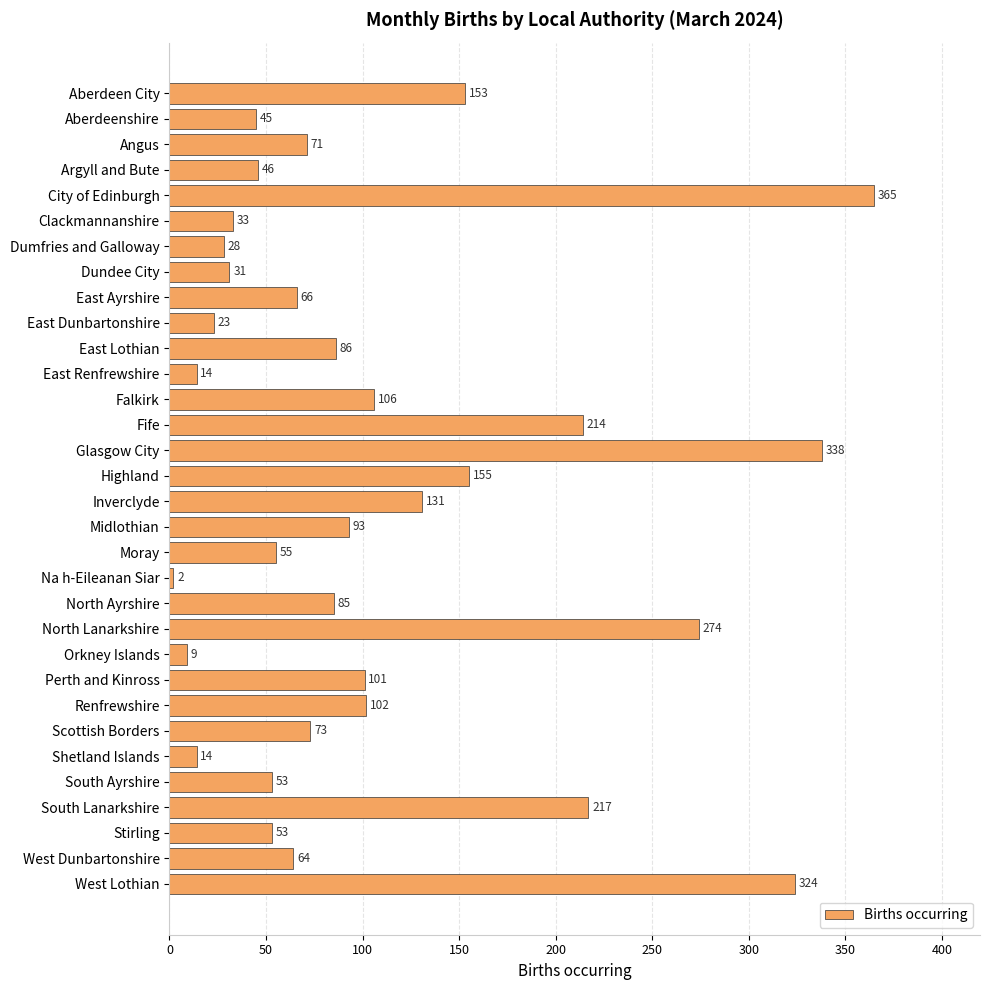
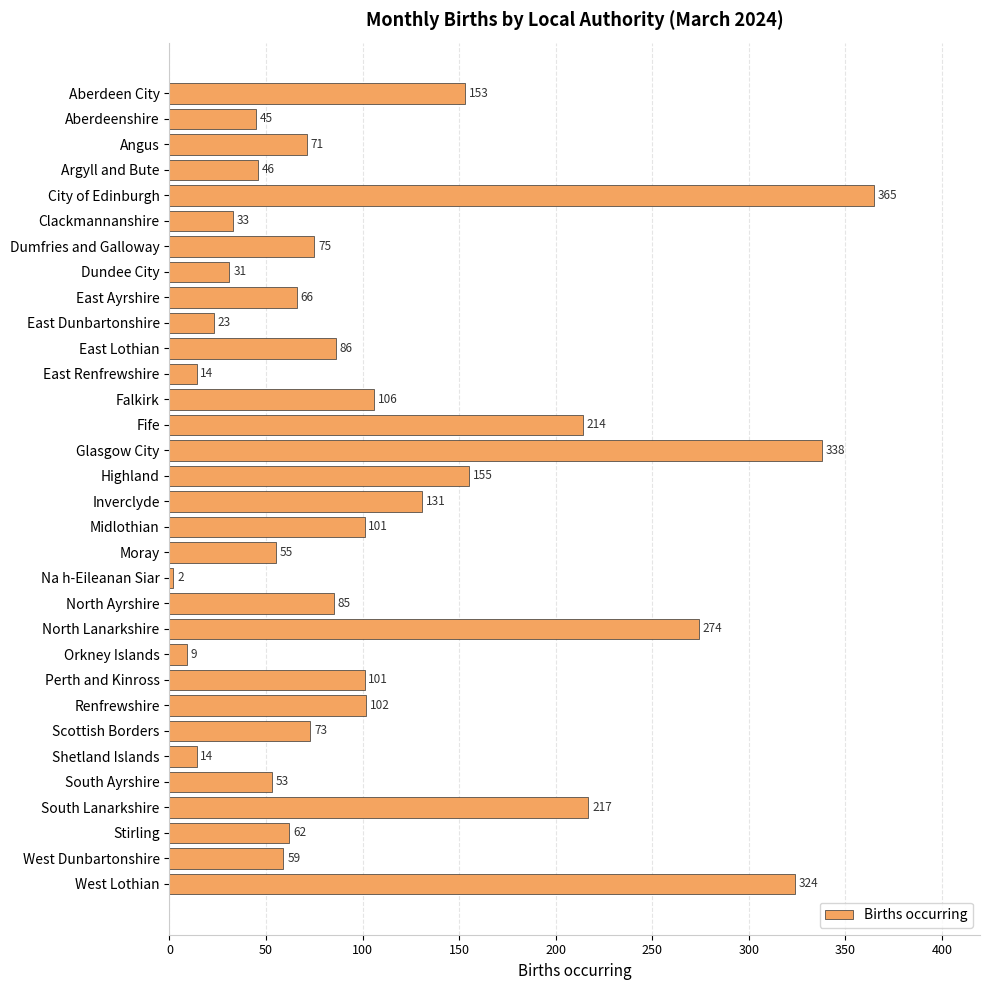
  {
    "Aberdeen City": 153,
    "Aberdeenshire": 45,
    "Angus": 71,
    "Argyll and Bute": 46,
    "City of Edinburgh": 365,
    "Clackmannanshire": 33,
-   "Dumfries and Galloway": 28,
+   "Dumfries and Galloway": 75,
    "Dundee City": 31,
    "East Ayrshire": 66,
    "East Dunbartonshire": 23,
    "East Lothian": 86,
    "East Renfrewshire": 14,
    "Falkirk": 106,
    "Fife": 214,
    "Glasgow City": 338,
    "Highland": 155,
    "Inverclyde": 131,
-   "Midlothian": 93,
+   "Midlothian": 101,
    "Moray": 55,
    "Na h-Eileanan Siar": 2,
    "North Ayrshire": 85,
    "North Lanarkshire": 274,
    "Orkney Islands": 9,
    "Perth and Kinross": 101,
    "Renfrewshire": 102,
    "Scottish Borders": 73,
    "Shetland Islands": 14,
    "South Ayrshire": 53,
    "South Lanarkshire": 217,
-   "Stirling": 53,
-   "West Dunbartonshire": 64,
+   "Stirling": 62,
+   "West Dunbartonshire": 59,
    "West Lothian": 324
  }
